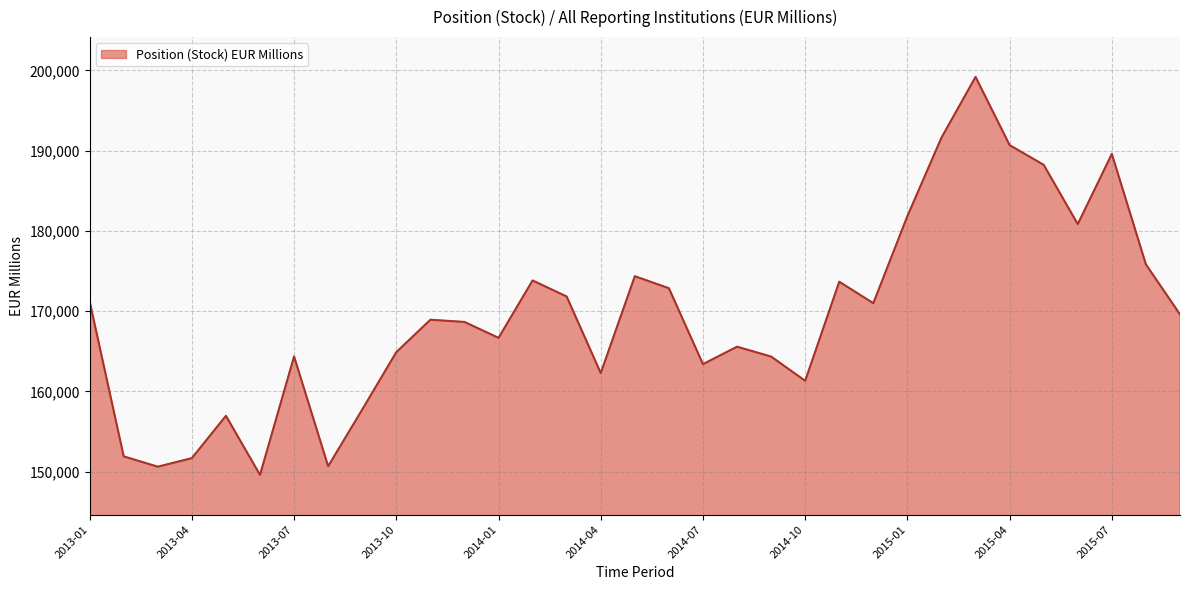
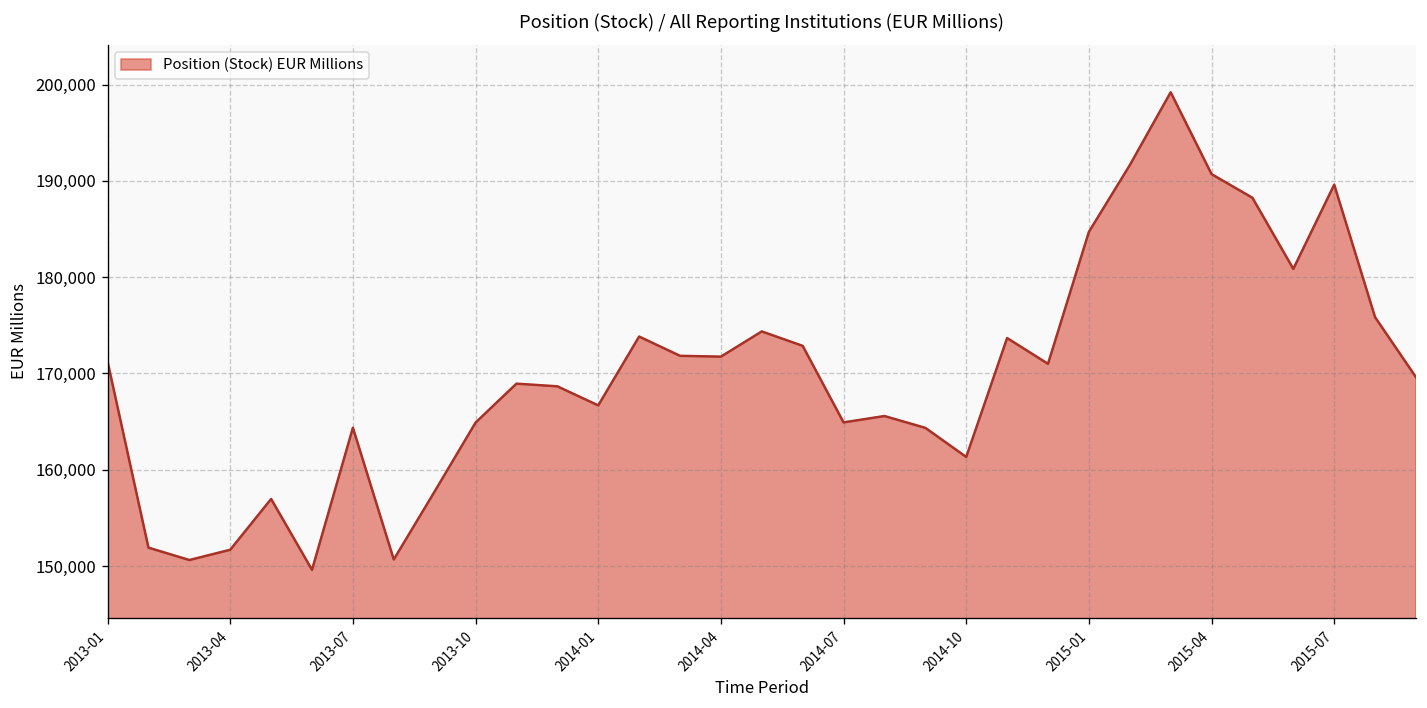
  {
    "2013-01": "171,000",
    "2013-04": "152,000",
    "2013-07": "164,000",
    "2013-10": "165,000",
    "2014-01": "167,000",
-   "2014-04": "162,000",
-   "2014-07": "163,000",
+   "2014-04": "172,000",
+   "2014-07": "165,000",
    "2014-10": "161,000",
-   "2015-01": "182,000",
+   "2015-01": "185,000",
    "2015-04": "191,000",
    "2015-07": "190,000"
  }
